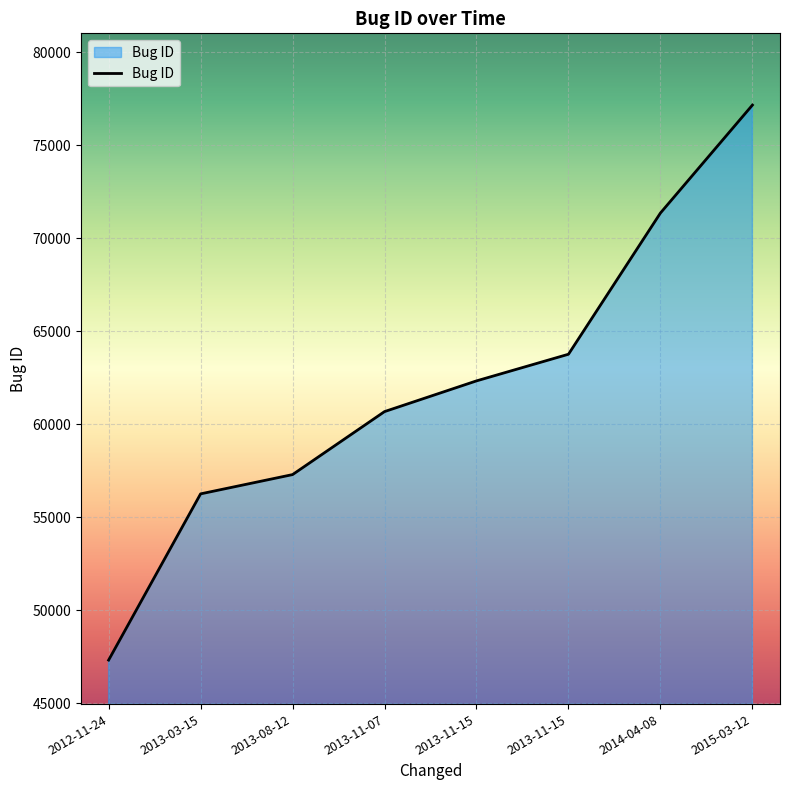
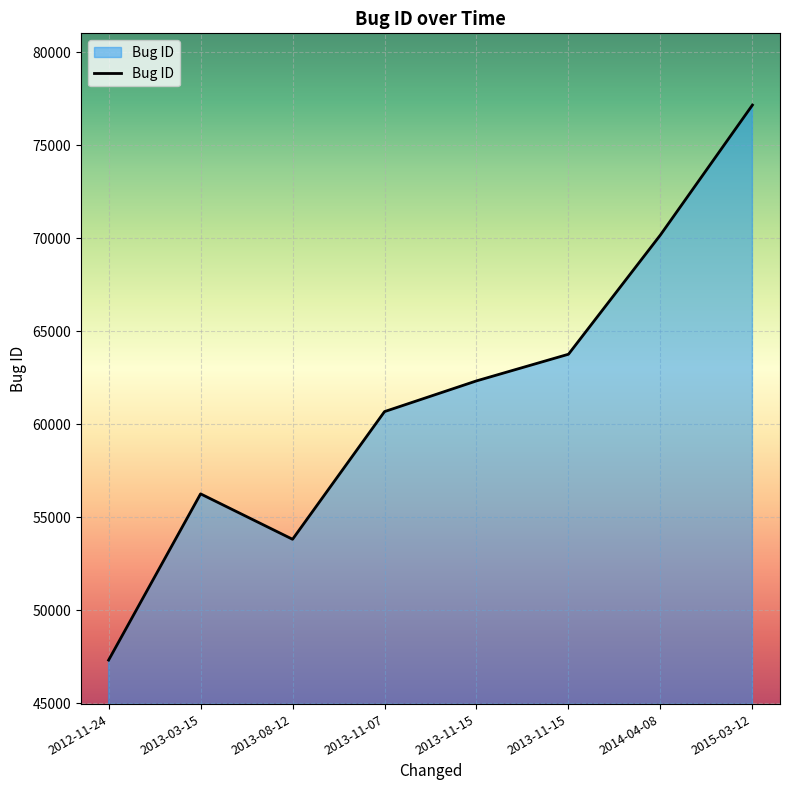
  {
    "2012-11-24": 47300,
    "2013-03-15": 56300,
-   "2013-08-12": 57300,
+   "2013-08-12": 53800,
    "2013-11-07": 60700,
-   "2014-04-08": 71400,
+   "2014-04-08": 70200,
    "2015-03-12": 77200
  }
